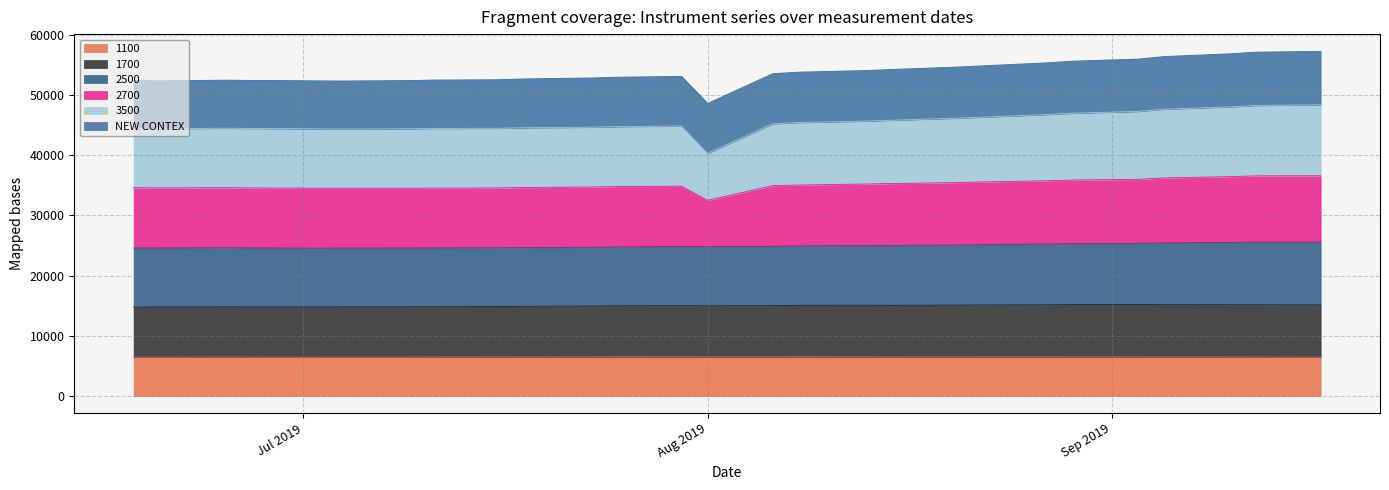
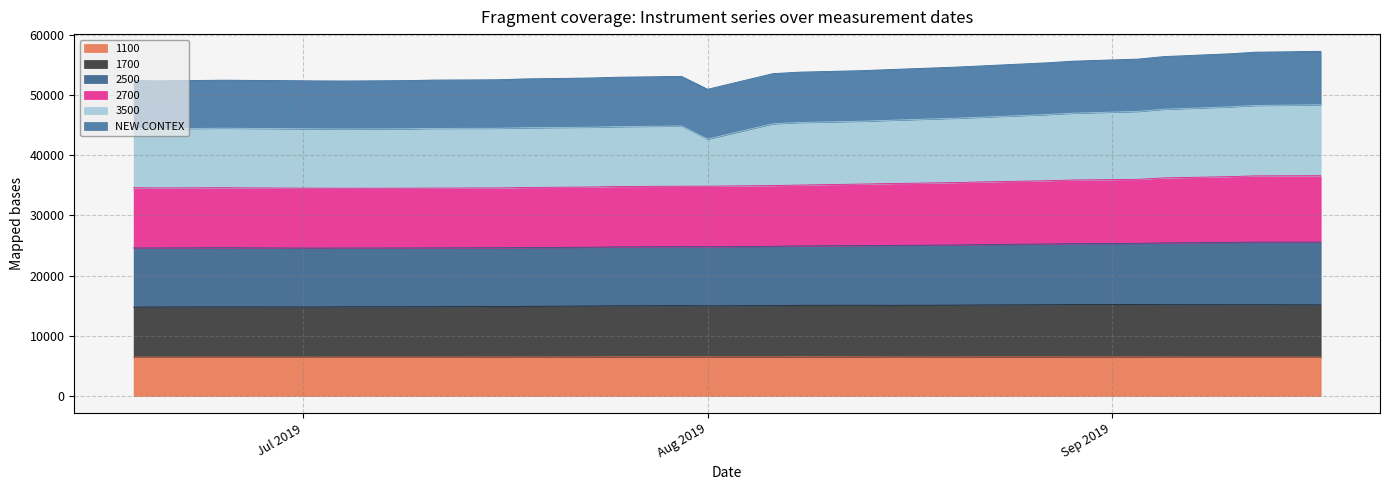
  {
    "1100": {
      "Aug 2019": 6000
    },
    "1700": {
      "Aug 2019": 8000
    },
    "2700": {
-     "Aug 2019": 8000
+     "Aug 2019": 10000
    },
    "3500": {
      "Aug 2019": 8000
    }
  }
